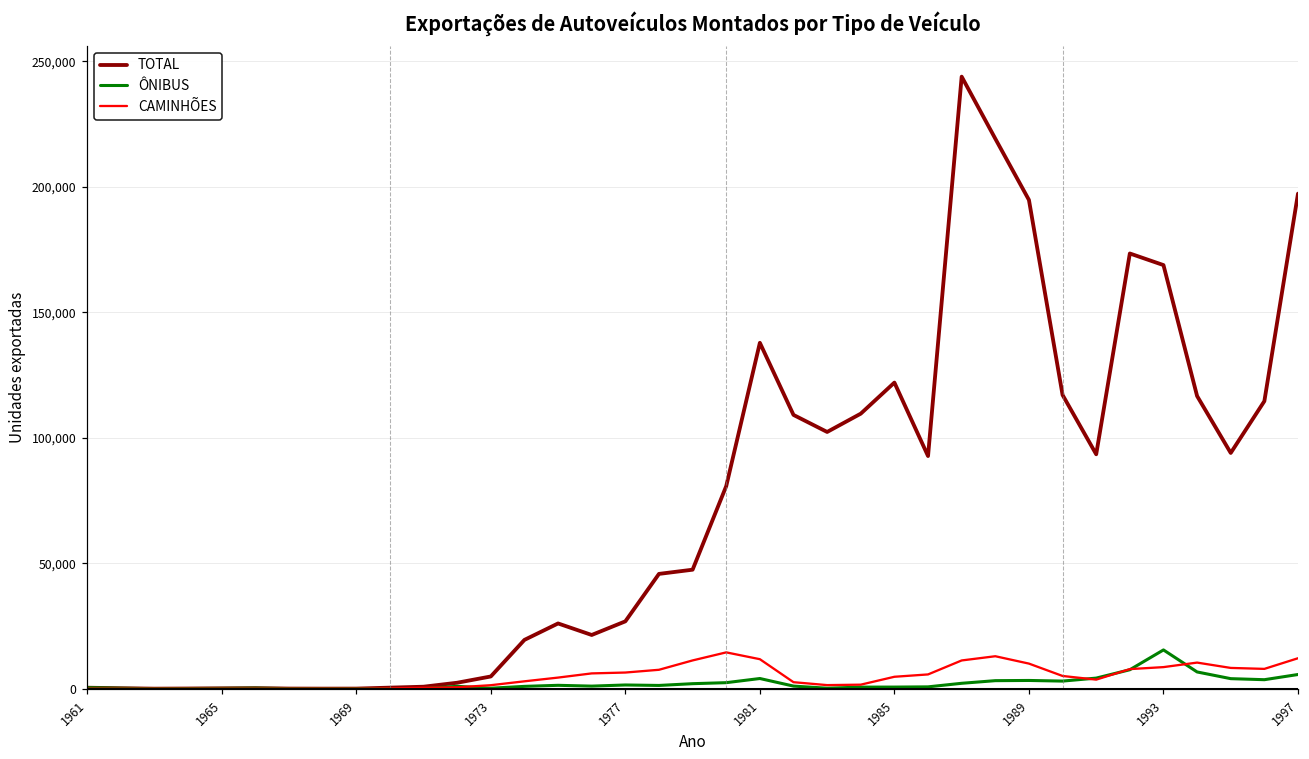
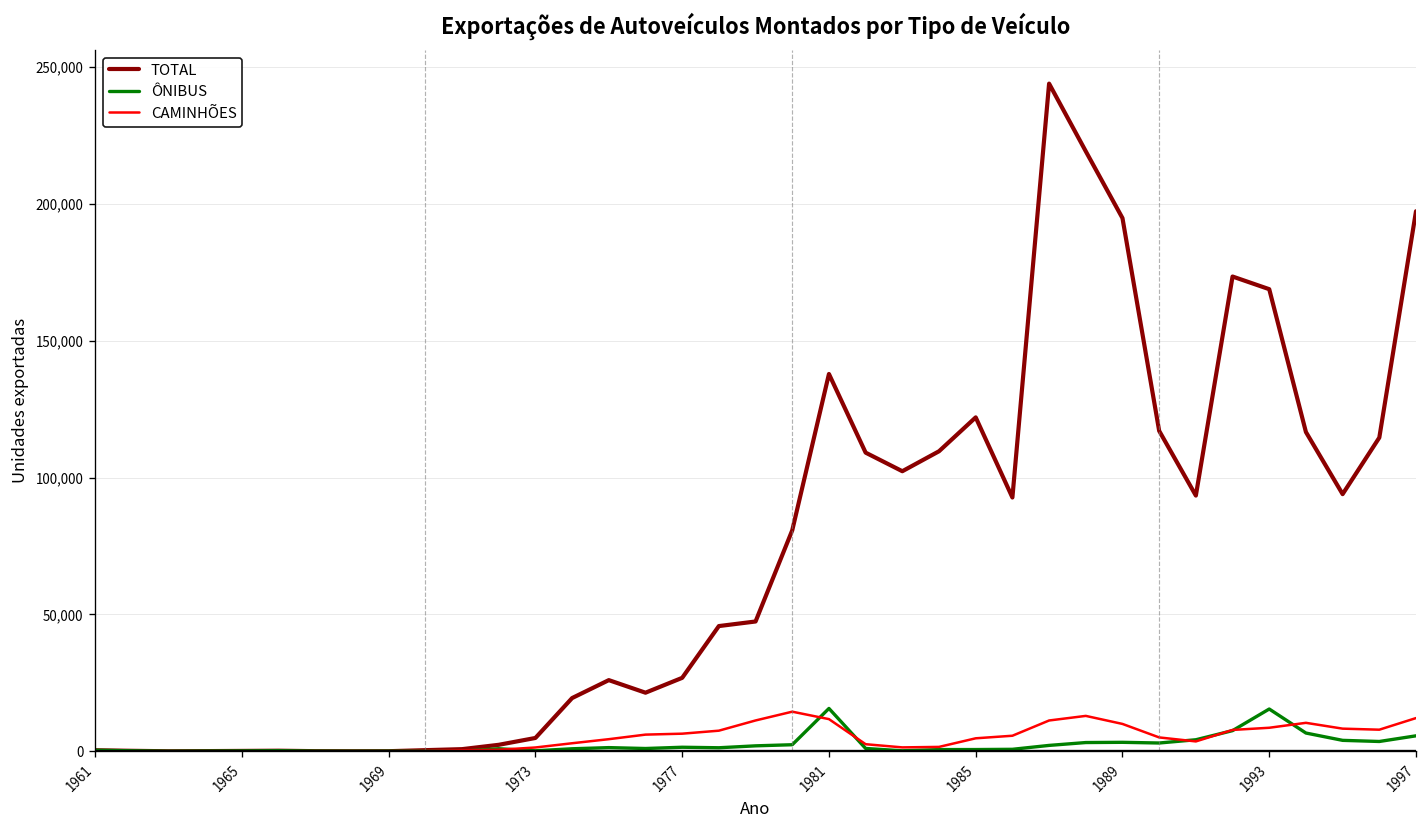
  {
    "TOTAL": {
      "1973": "5,000",
      "1977": "27,000",
      "1981": "138,000",
      "1985": "122,000",
      "1989": "195,000",
      "1993": "169,000",
      "1997": "197,000"
    },
    "ÔNIBUS": {
      "1973": "0",
      "1977": "1,000",
-     "1981": "4,000",
+     "1981": "16,000",
      "1985": "1,000",
      "1989": "3,000",
      "1993": "15,000",
      "1997": "6,000"
    },
    "CAMINHÕES": {
      "1973": "1,000",
      "1977": "6,000",
      "1981": "12,000",
      "1985": "5,000",
      "1989": "10,000",
      "1993": "9,000",
      "1997": "12,000"
    }
  }
